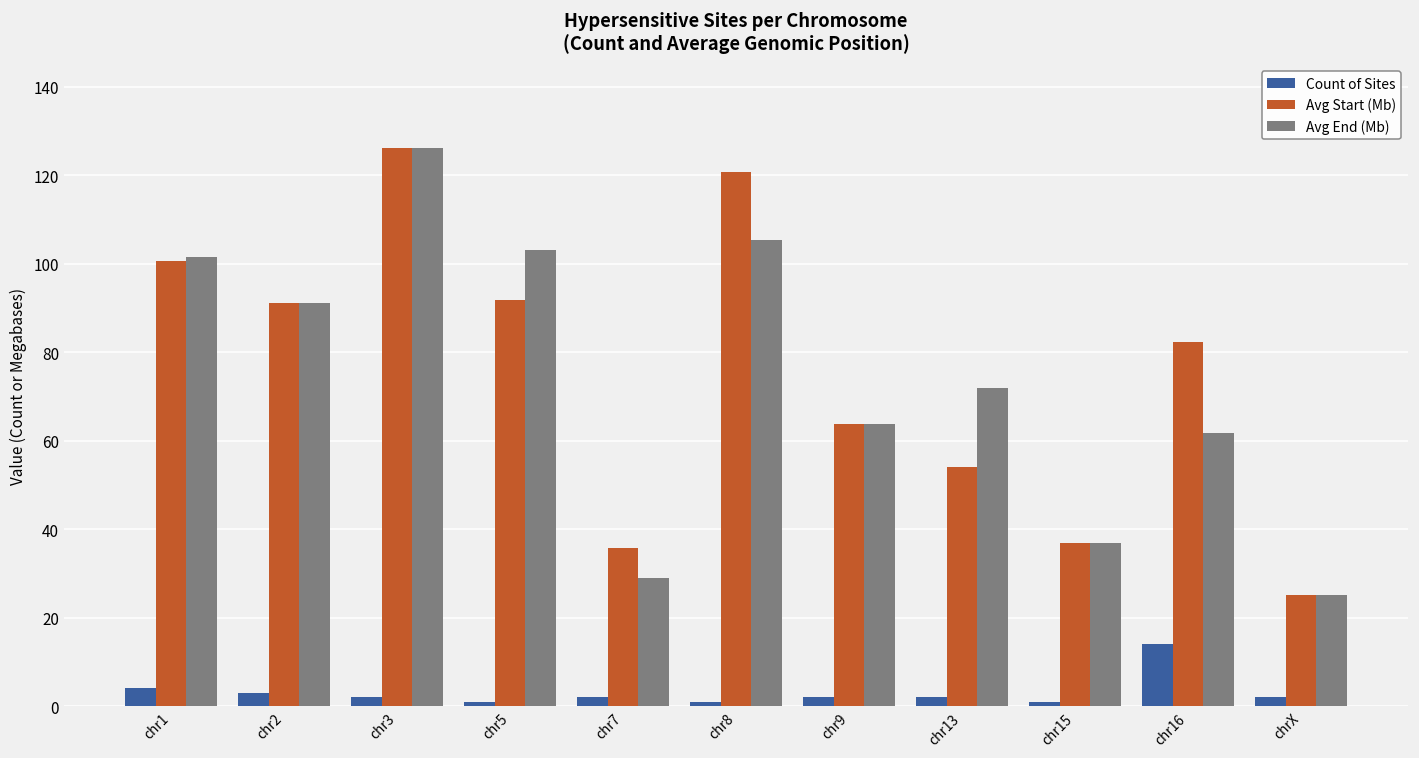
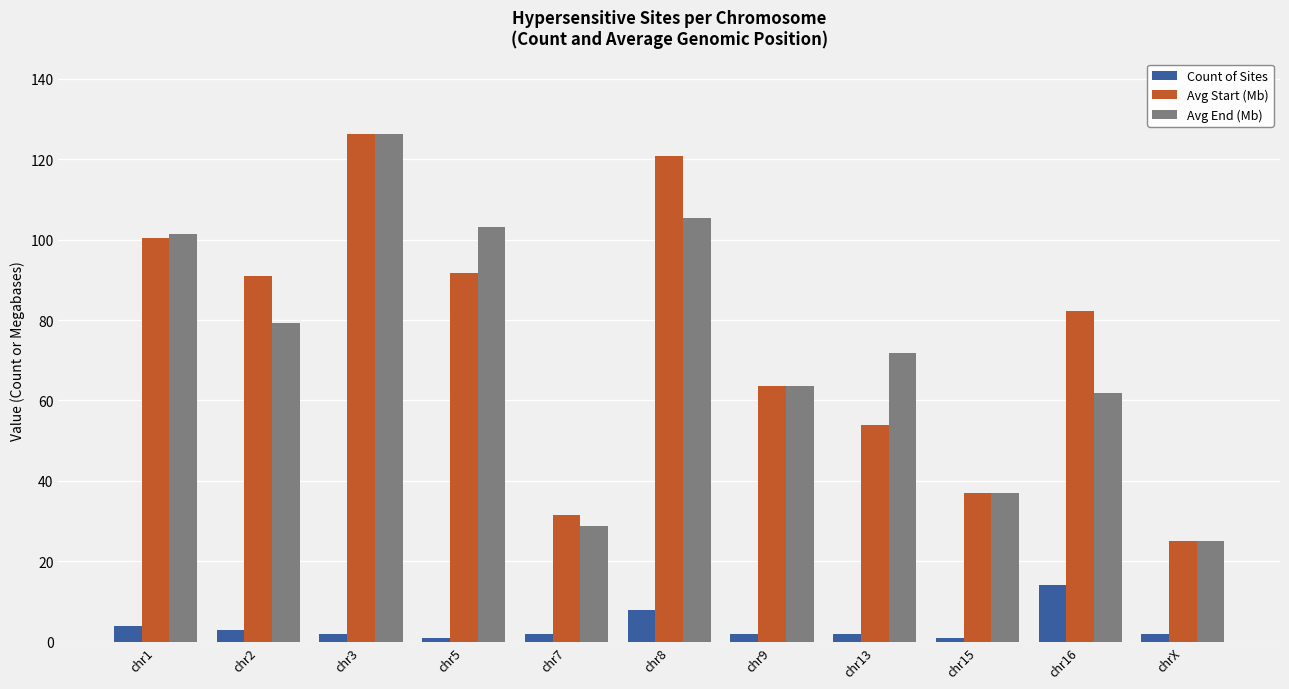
  {
    "Count of Sites": {
      "chr1": 4,
      "chr2": 3,
      "chr3": 2,
      "chr5": 1,
      "chr7": 2,
-     "chr8": 1,
+     "chr8": 8,
      "chr9": 2,
      "chr13": 2,
      "chr15": 1,
      "chr16": 14,
      "chrX": 2
    },
    "Avg Start (Mb)": {
      "chr1": 101,
      "chr2": 91,
      "chr3": 126,
      "chr5": 92,
-     "chr7": 36,
+     "chr7": 32,
      "chr8": 121,
      "chr9": 64,
      "chr13": 54,
      "chr15": 37,
      "chr16": 82,
      "chrX": 25
    },
    "Avg End (Mb)": {
      "chr1": 102,
-     "chr2": 91,
+     "chr2": 79,
      "chr3": 126,
      "chr5": 103,
      "chr7": 29,
      "chr8": 105,
      "chr9": 64,
      "chr13": 72,
      "chr15": 37,
      "chr16": 62,
      "chrX": 25
    }
  }
